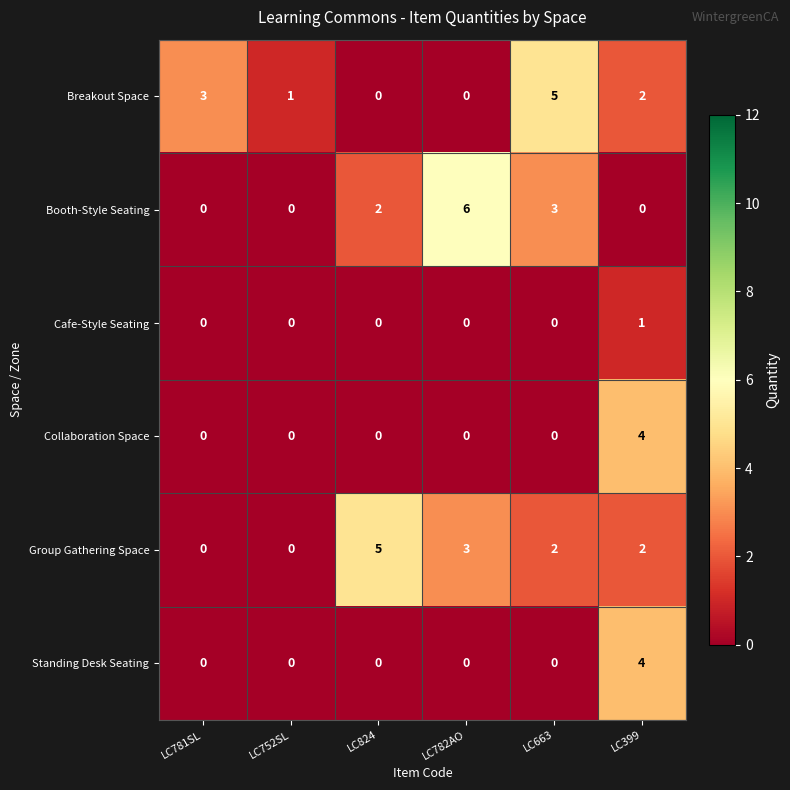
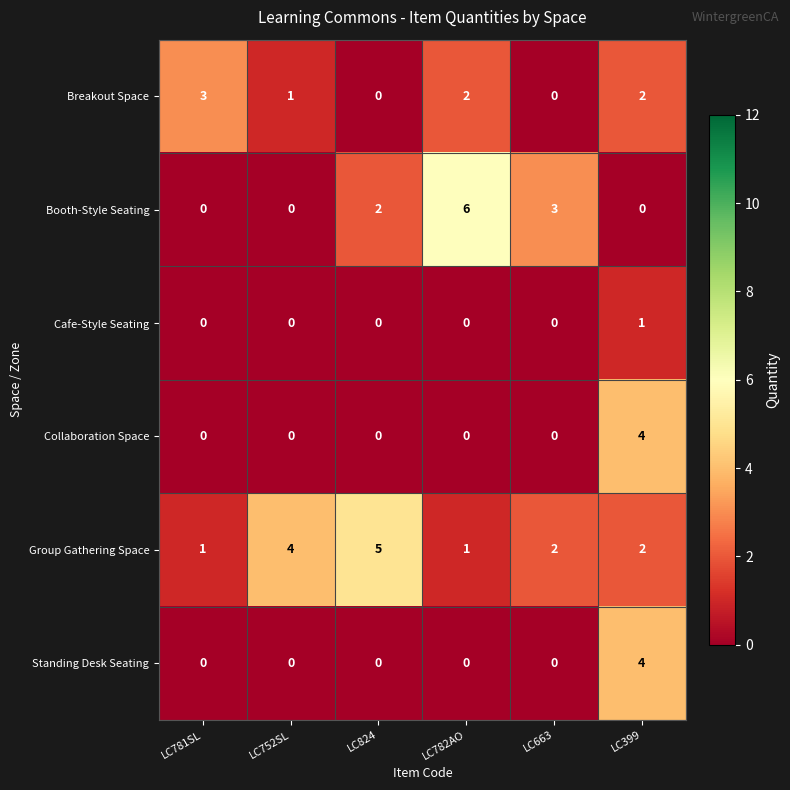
  {
    "Breakout Space": {
      "LC781SL": 3,
      "LC752SL": 1,
      "LC824": 0,
-     "LC782AO": 0,
-     "LC663": 5,
+     "LC782AO": 2,
+     "LC663": 0,
      "LC399": 2
    },
    "Booth-Style Seating": {
      "LC781SL": 0,
      "LC752SL": 0,
      "LC824": 2,
      "LC782AO": 6,
      "LC663": 3,
      "LC399": 0
    },
    "Cafe-Style Seating": {
      "LC781SL": 0,
      "LC752SL": 0,
      "LC824": 0,
      "LC782AO": 0,
      "LC663": 0,
      "LC399": 1
    },
    "Collaboration Space": {
      "LC781SL": 0,
      "LC752SL": 0,
      "LC824": 0,
      "LC782AO": 0,
      "LC663": 0,
      "LC399": 4
    },
    "Group Gathering Space": {
-     "LC781SL": 0,
-     "LC752SL": 0,
+     "LC781SL": 1,
+     "LC752SL": 4,
      "LC824": 5,
-     "LC782AO": 3,
+     "LC782AO": 1,
      "LC663": 2,
      "LC399": 2
    },
    "Standing Desk Seating": {
      "LC781SL": 0,
      "LC752SL": 0,
      "LC824": 0,
      "LC782AO": 0,
      "LC663": 0,
      "LC399": 4
    }
  }
